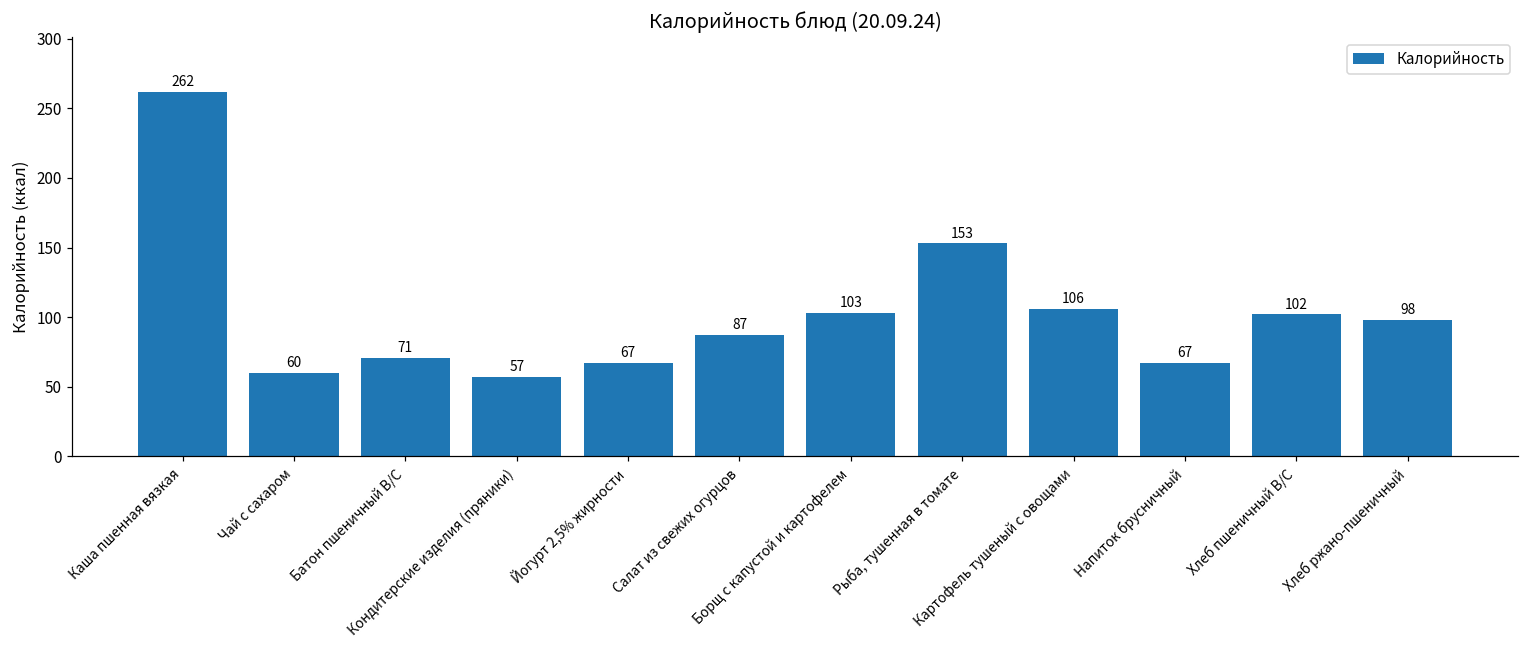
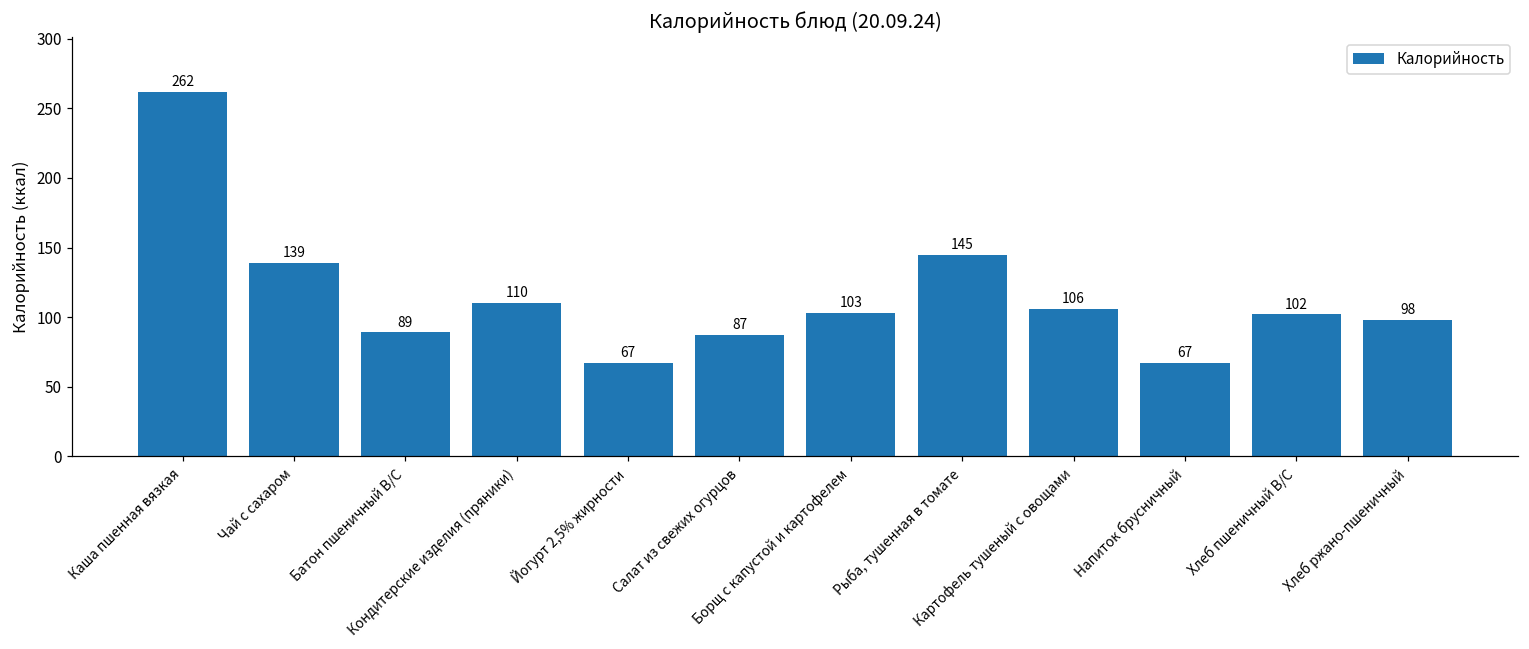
  {
    "Каша пшенная вязкая": 262,
-   "Чай с сахаром": 60,
-   "Батон пшеничный В/С": 71,
-   "Кондитерские изделия (пряники)": 57,
+   "Чай с сахаром": 139,
+   "Батон пшеничный В/С": 89,
+   "Кондитерские изделия (пряники)": 110,
    "Йогурт 2,5% жирности": 67,
    "Салат из свежих огурцов": 87,
    "Борщ с капустой и картофелем": 103,
-   "Рыба, тушенная в томате": 153,
+   "Рыба, тушенная в томате": 145,
    "Картофель тушеный с овощами": 106,
    "Напиток брусничный": 67,
    "Хлеб пшеничный В/С": 102,
    "Хлеб ржано-пшеничный": 98
  }
